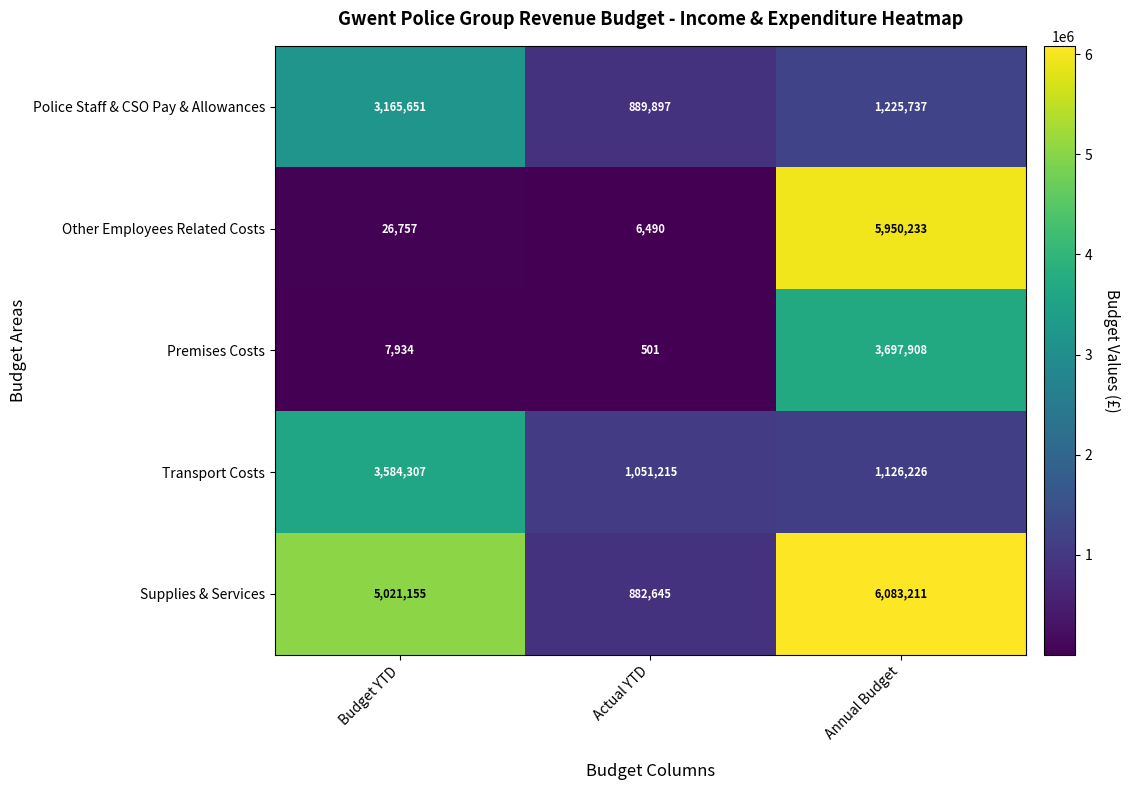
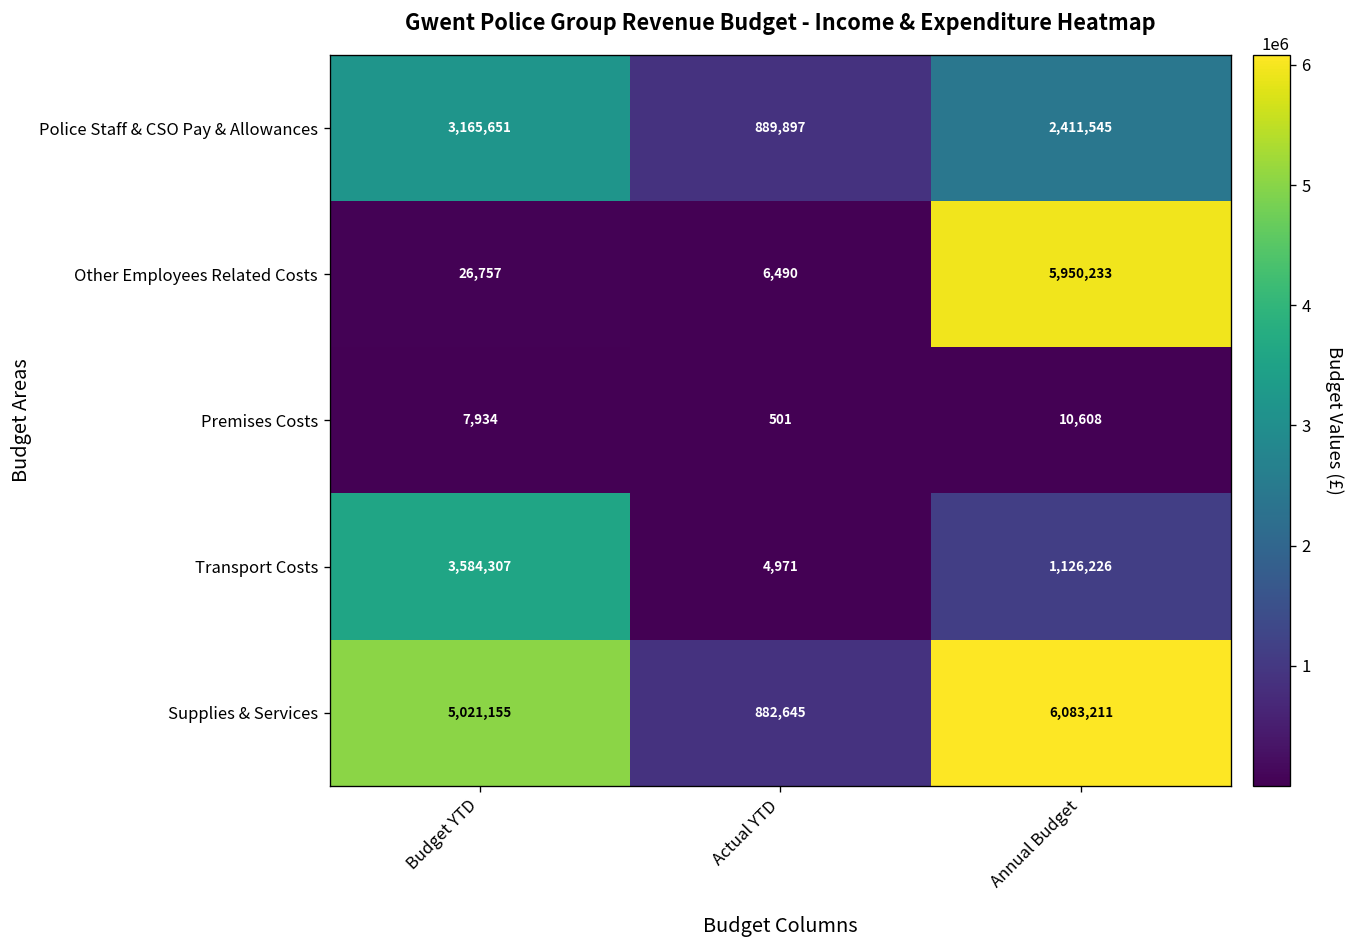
  {
    "Police Staff & CSO Pay & Allowances": {
      "Budget YTD": "3,165,651",
      "Actual YTD": "889,897",
-     "Annual Budget": "1,225,737"
+     "Annual Budget": "2,411,545"
    },
    "Other Employees Related Costs": {
      "Budget YTD": "26,757",
      "Actual YTD": "6,490",
      "Annual Budget": "5,950,233"
    },
    "Premises Costs": {
      "Budget YTD": "7,934",
      "Actual YTD": "501",
-     "Annual Budget": "3,697,908"
+     "Annual Budget": "10,608"
    },
    "Transport Costs": {
      "Budget YTD": "3,584,307",
-     "Actual YTD": "1,051,215",
+     "Actual YTD": "4,971",
      "Annual Budget": "1,126,226"
    },
    "Supplies & Services": {
      "Budget YTD": "5,021,155",
      "Actual YTD": "882,645",
      "Annual Budget": "6,083,211"
    }
  }
